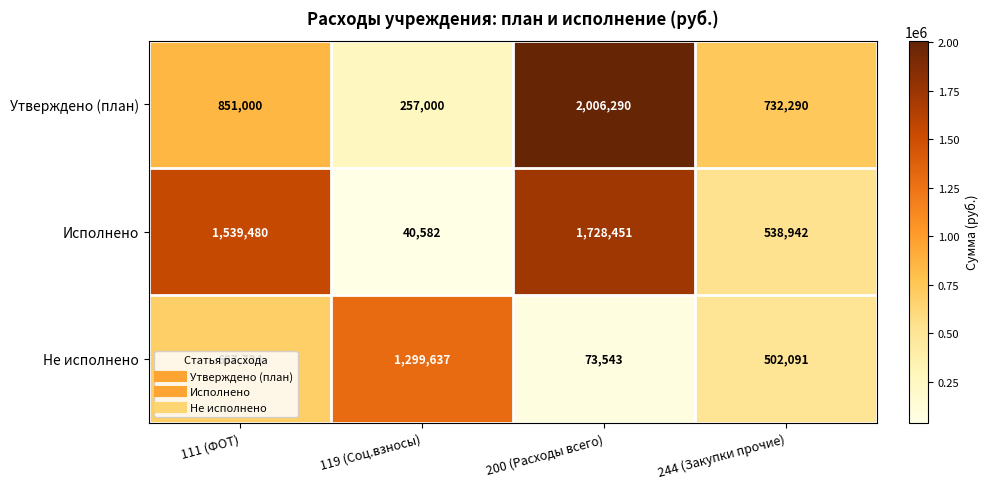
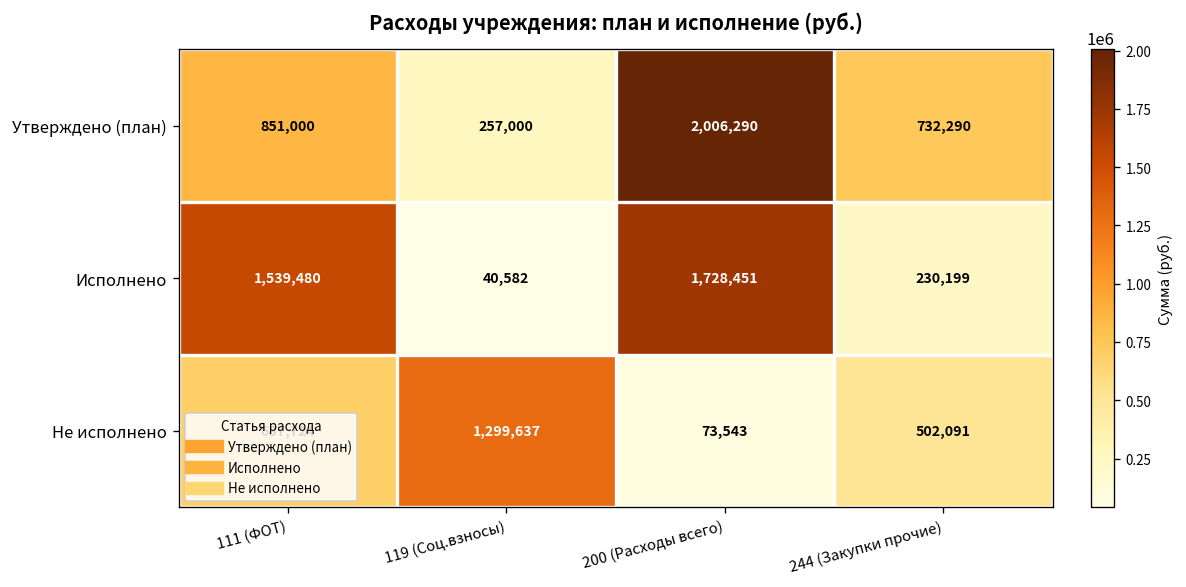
  {
    "Утверждено (план)": {
      "111 (ФОТ)": "851,000",
      "119 (Соц.взносы)": "257,000",
      "200 (Расходы всего)": "2,006,290",
      "244 (Закупки прочие)": "732,290"
    },
    "Исполнено": {
      "111 (ФОТ)": "1,539,480",
      "119 (Соц.взносы)": "40,582",
      "200 (Расходы всего)": "1,728,451",
-     "244 (Закупки прочие)": "538,942"
+     "244 (Закупки прочие)": "230,199"
    },
    "Не исполнено": {
      "119 (Соц.взносы)": "1,299,637",
      "200 (Расходы всего)": "73,543",
      "244 (Закупки прочие)": "502,091"
    }
  }
